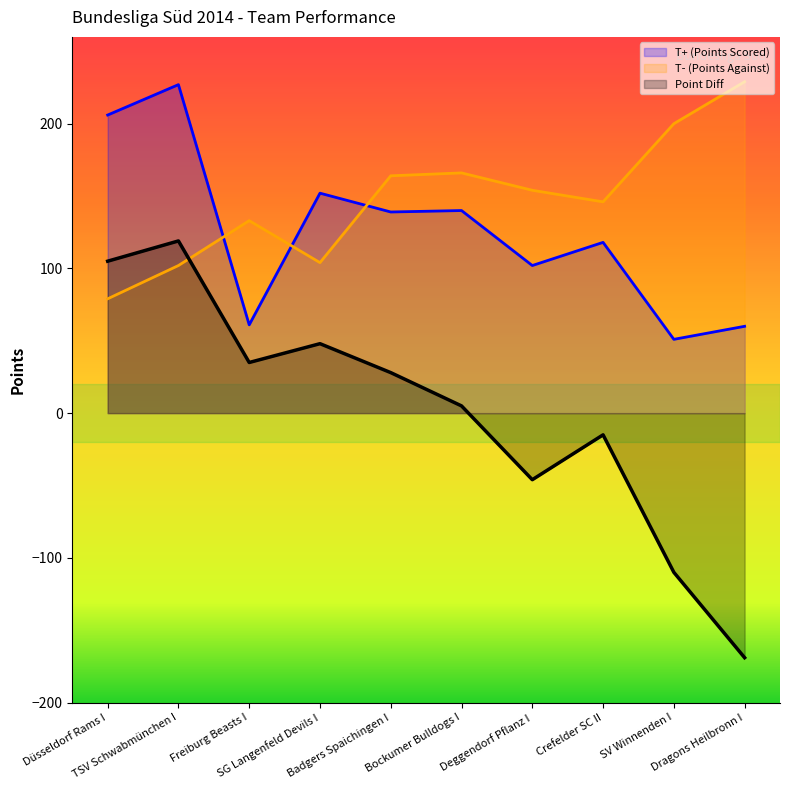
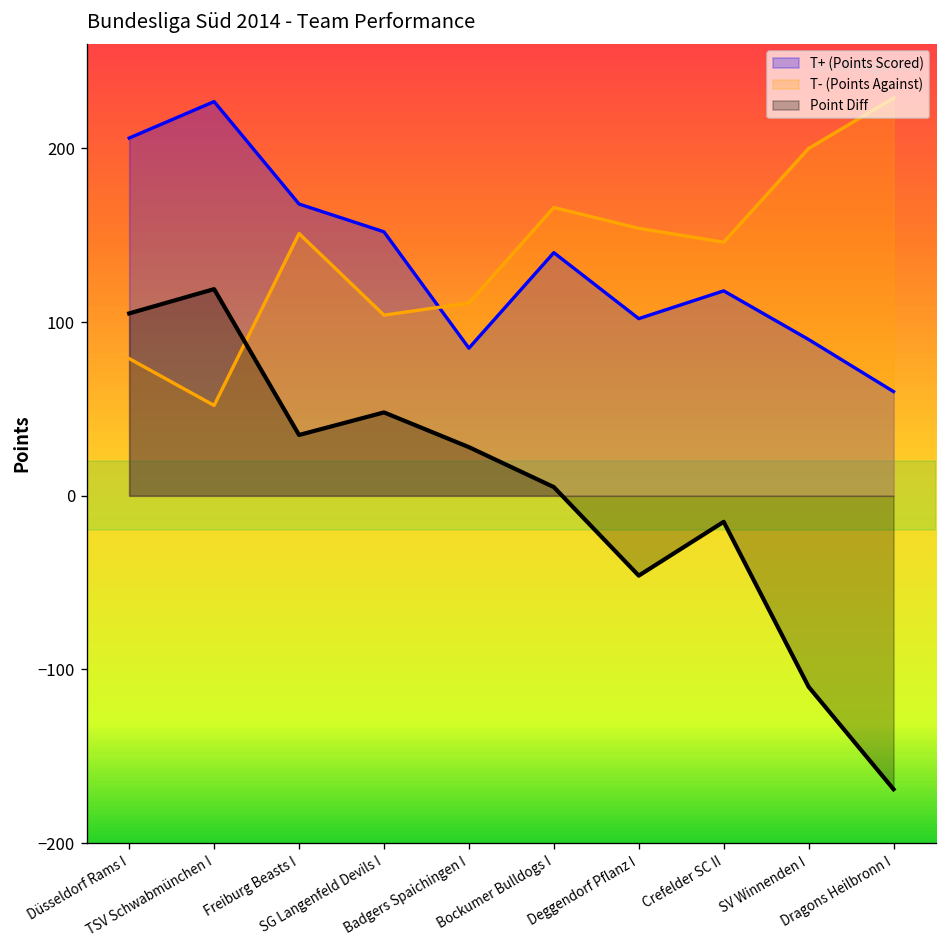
  {
    "T+ (Points Scored)": {
      "Düsseldorf Rams I": 206,
      "TSV Schwabmünchen I": 227,
-     "Freiburg Beasts I": 61,
+     "Freiburg Beasts I": 168,
      "SG Langenfeld Devils I": 152,
-     "Badgers Spaichingen I": 139,
+     "Badgers Spaichingen I": 85,
      "Bockumer Bulldogs I": 140,
      "Deggendorf Pflanz I": 102,
      "Crefelder SC II": 118,
-     "SV Winnenden I": 51,
+     "SV Winnenden I": 90,
      "Dragons Heilbronn I": 60
    },
    "T- (Points Against)": {
      "Düsseldorf Rams I": 79,
-     "TSV Schwabmünchen I": 102,
-     "Freiburg Beasts I": 133,
+     "TSV Schwabmünchen I": 52,
+     "Freiburg Beasts I": 151,
      "SG Langenfeld Devils I": 104,
-     "Badgers Spaichingen I": 164,
+     "Badgers Spaichingen I": 111,
      "Bockumer Bulldogs I": 166,
      "Deggendorf Pflanz I": 154,
      "Crefelder SC II": 146,
      "SV Winnenden I": 200
    }
  }
